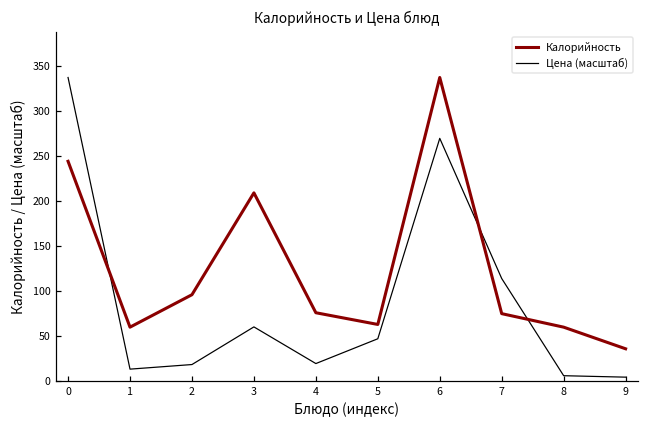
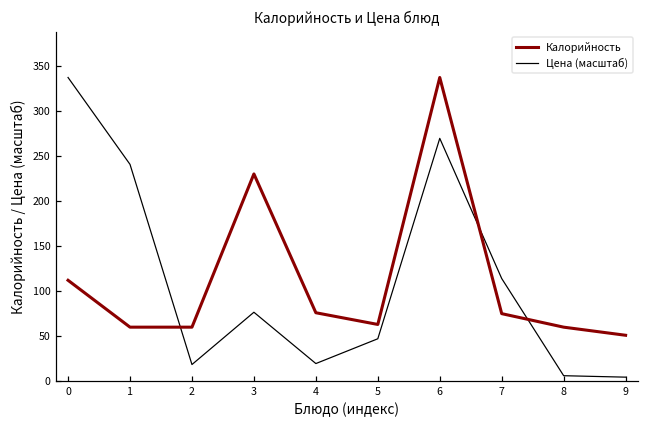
  {
    "Калорийность": {
-     "0": 240,
+     "0": 110,
      "1": 60,
-     "2": 100,
-     "3": 210,
+     "2": 60,
+     "3": 230,
      "4": 80,
      "5": 60,
      "6": 340,
      "7": 80,
      "8": 60,
-     "9": 40
+     "9": 50
    },
    "Цена (масштаб)": {
      "0": 340,
-     "1": 10,
+     "1": 240,
      "2": 20,
-     "3": 60,
+     "3": 80,
      "4": 20,
      "5": 50,
      "6": 270,
      "7": 110,
      "8": 10,
      "9": 0
    }
  }
